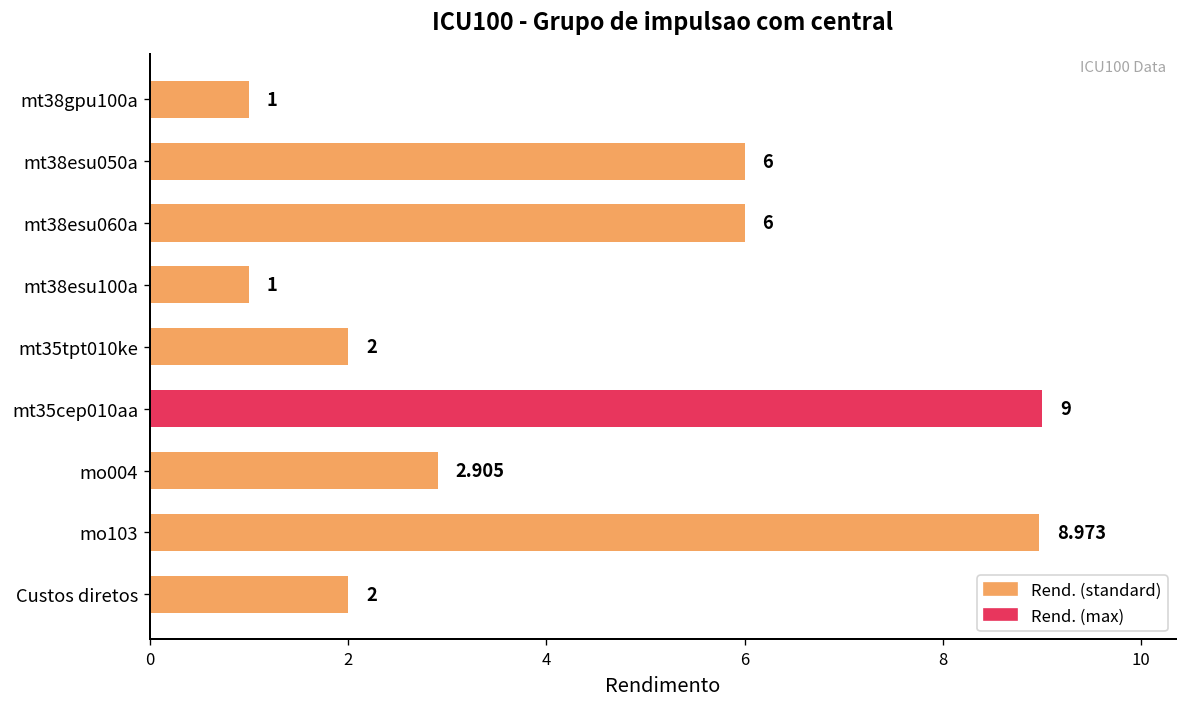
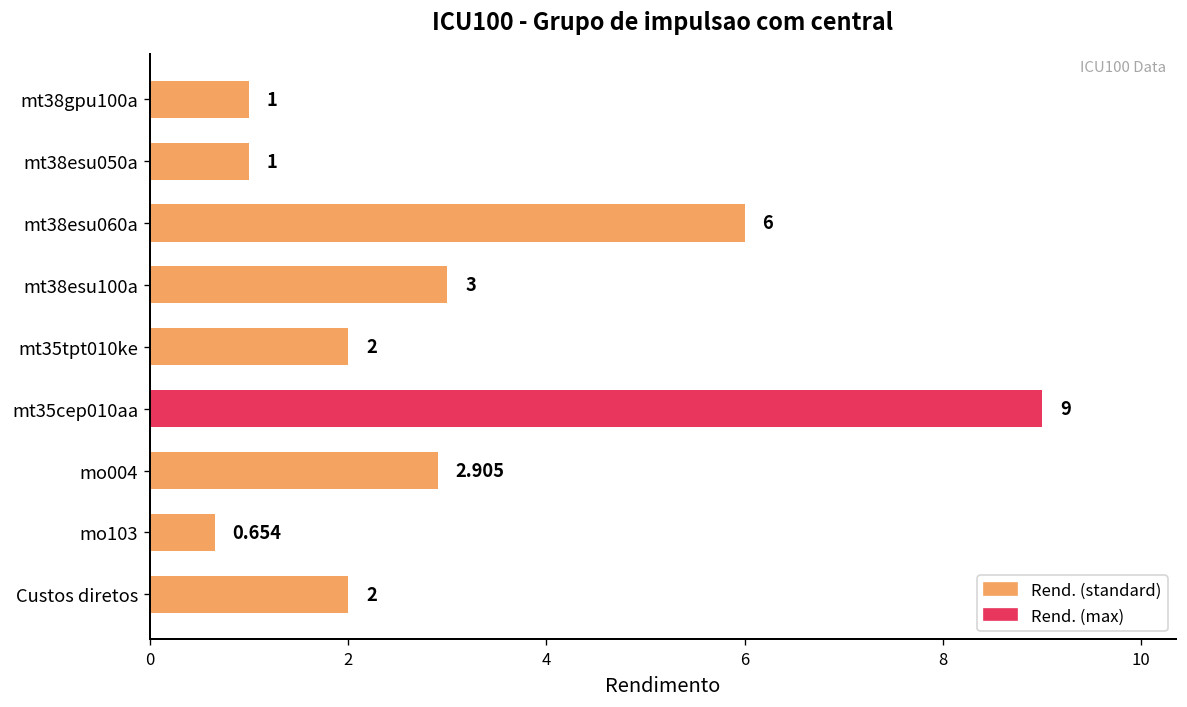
  {
    "mt38gpu100a": 1,
-   "mt38esu050a": 6,
+   "mt38esu050a": 1,
    "mt38esu060a": 6,
-   "mt38esu100a": 1,
+   "mt38esu100a": 3,
    "mt35tpt010ke": 2,
    "mt35cep010aa": 9,
    "mo004": 2.905,
-   "mo103": 8.973,
+   "mo103": 0.654,
    "Custos diretos": 2
  }
